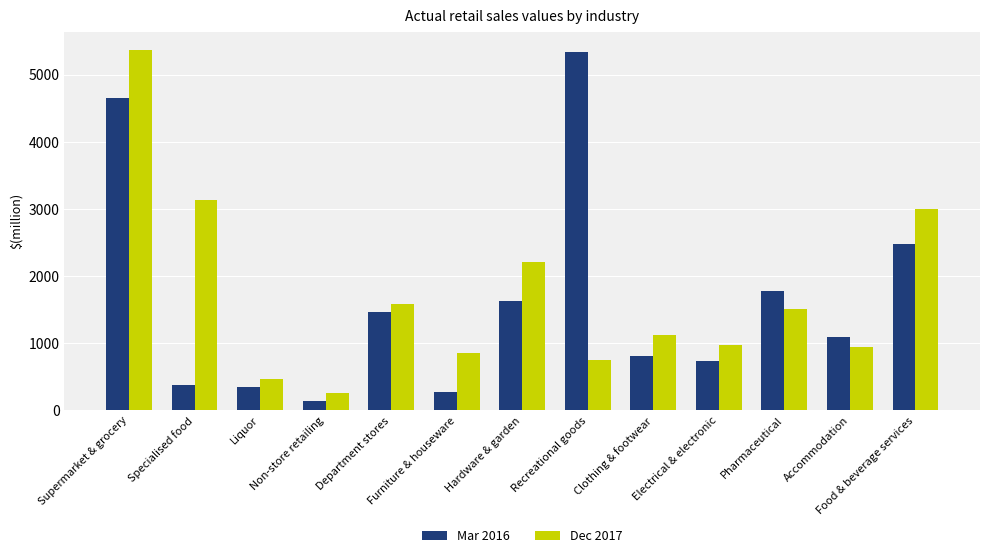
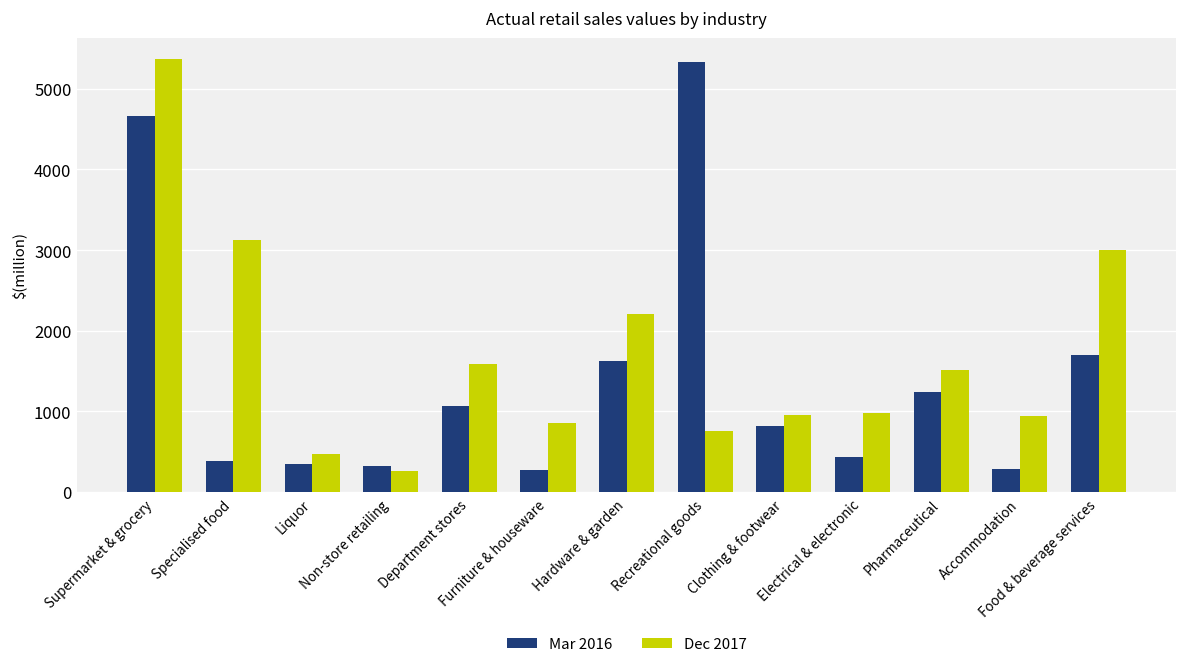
  {
    "Mar 2016": {
      "Supermarket & grocery": 4700,
      "Specialised food": 400,
      "Liquor": 300,
-     "Non-store retailing": 100,
-     "Department stores": 1500,
+     "Non-store retailing": 300,
+     "Department stores": 1100,
      "Furniture & houseware": 300,
      "Hardware & garden": 1600,
      "Recreational goods": 5300,
      "Clothing & footwear": 800,
-     "Electrical & electronic": 700,
-     "Pharmaceutical": 1800,
-     "Accommodation": 1100,
-     "Food & beverage services": 2500
+     "Electrical & electronic": 400,
+     "Pharmaceutical": 1200,
+     "Accommodation": 300,
+     "Food & beverage services": 1700
    },
    "Dec 2017": {
      "Supermarket & grocery": 5400,
      "Specialised food": 3100,
      "Liquor": 500,
      "Non-store retailing": 300,
      "Department stores": 1600,
      "Furniture & houseware": 900,
      "Hardware & garden": 2200,
      "Recreational goods": 700,
-     "Clothing & footwear": 1100,
+     "Clothing & footwear": 1000,
      "Electrical & electronic": 1000,
      "Pharmaceutical": 1500,
      "Accommodation": 900,
      "Food & beverage services": 3000
    }
  }
